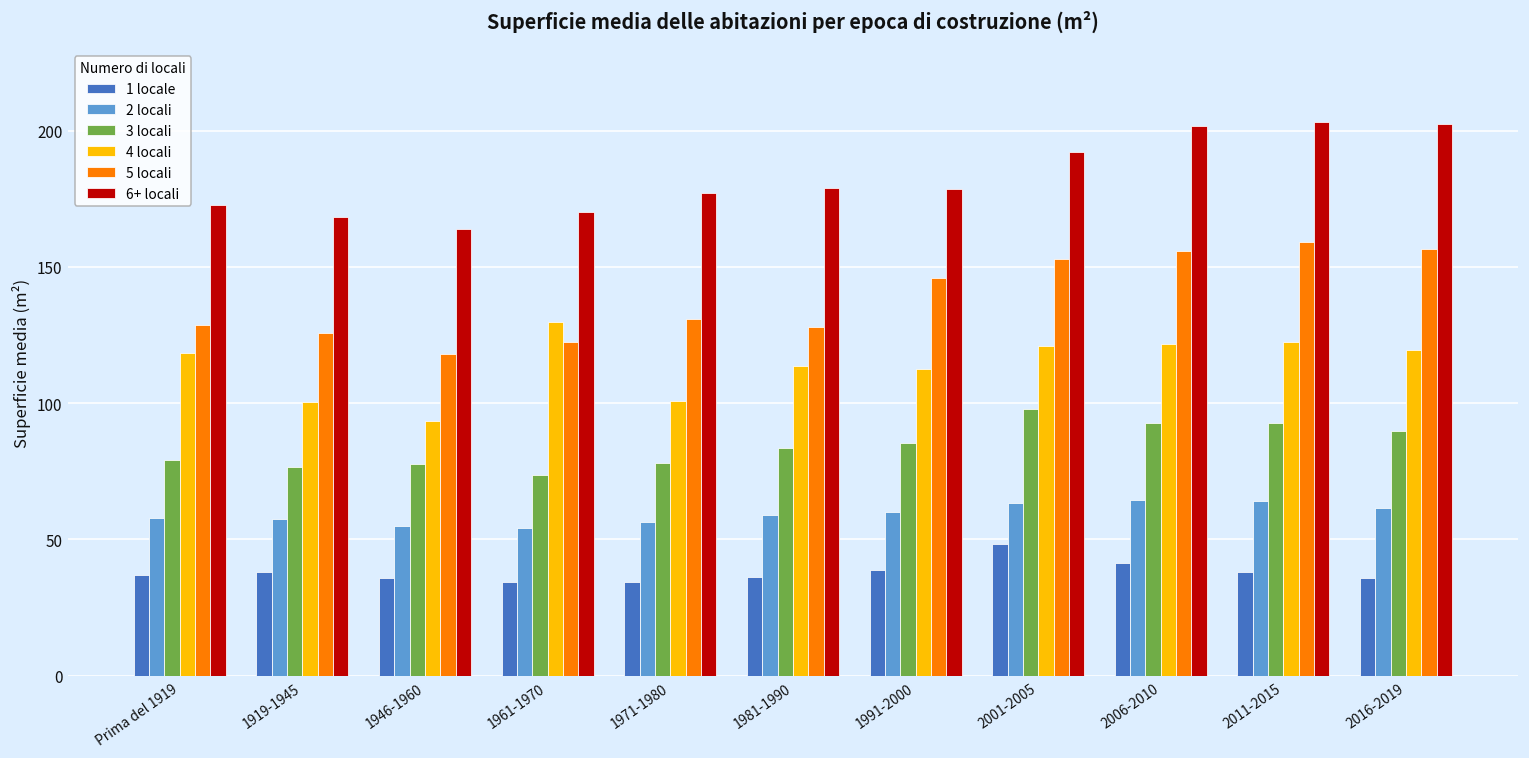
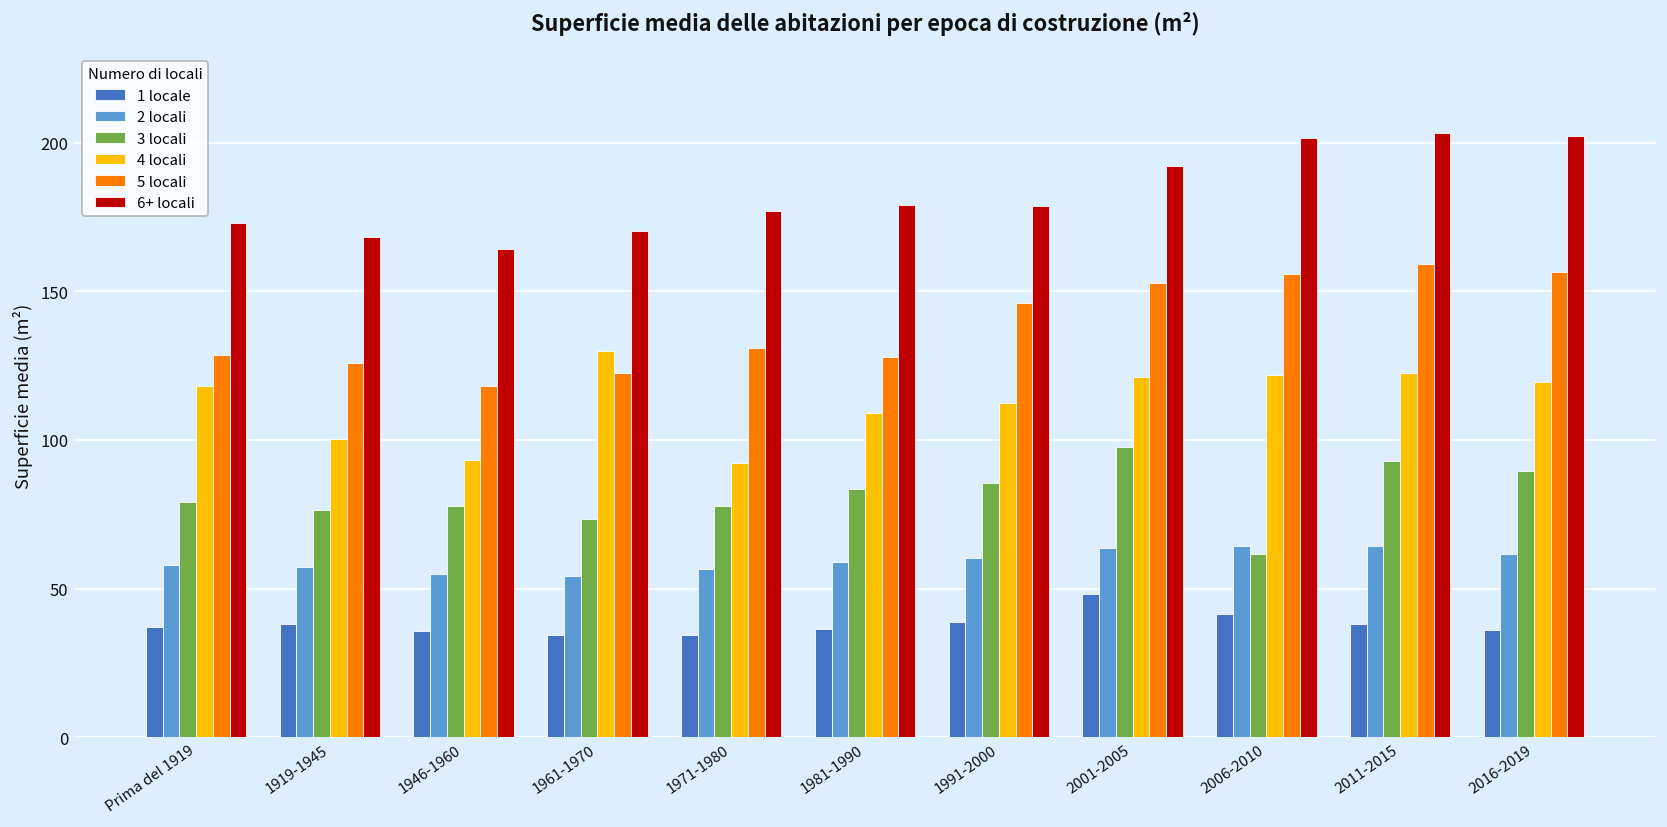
  {
    "3 locali": {
      "Prima del 1919": 79,
      "1919-1945": 77,
      "1946-1960": 78,
      "1961-1970": 74,
      "1971-1980": 78,
      "1981-1990": 83,
      "1991-2000": 86,
      "2001-2005": 98,
-     "2006-2010": 93,
+     "2006-2010": 62,
      "2011-2015": 93,
      "2016-2019": 90
    },
    "4 locali": {
      "Prima del 1919": 118,
      "1919-1945": 100,
      "1946-1960": 93,
      "1961-1970": 130,
-     "1971-1980": 101,
-     "1981-1990": 114,
+     "1971-1980": 92,
+     "1981-1990": 109,
      "1991-2000": 112,
      "2001-2005": 121,
      "2006-2010": 122,
      "2011-2015": 123,
      "2016-2019": 120
    },
    "5 locali": {
      "Prima del 1919": 129,
      "1919-1945": 126,
      "1946-1960": 118,
      "1961-1970": 123,
      "1971-1980": 131,
      "1981-1990": 128,
      "1991-2000": 146,
      "2001-2005": 153,
      "2006-2010": 156,
      "2011-2015": 159,
      "2016-2019": 157
    },
    "6+ locali": {
      "Prima del 1919": 173,
      "1919-1945": 168,
      "1946-1960": 164,
      "1961-1970": 170,
      "1971-1980": 177,
      "1981-1990": 179,
      "1991-2000": 179,
      "2001-2005": 192,
      "2006-2010": 202,
      "2011-2015": 203,
      "2016-2019": 202
    }
  }
